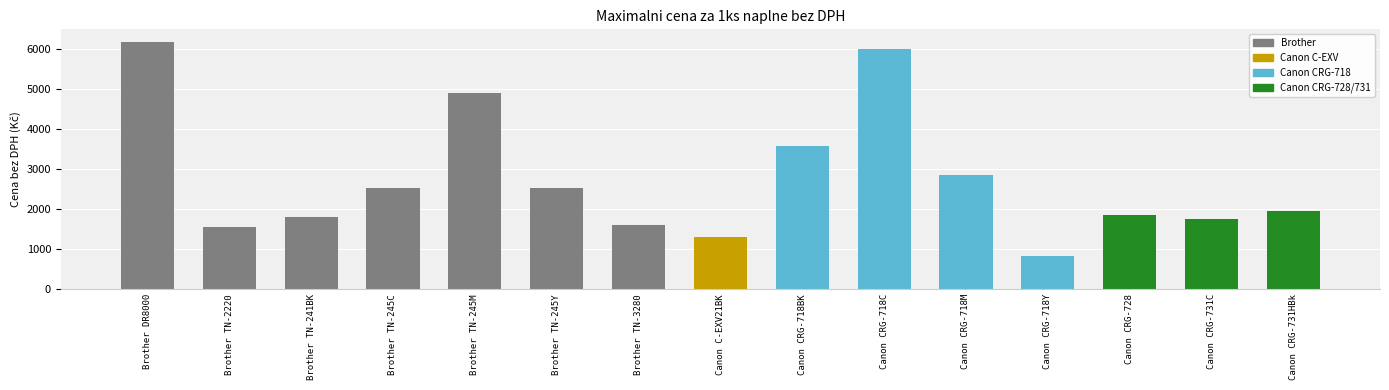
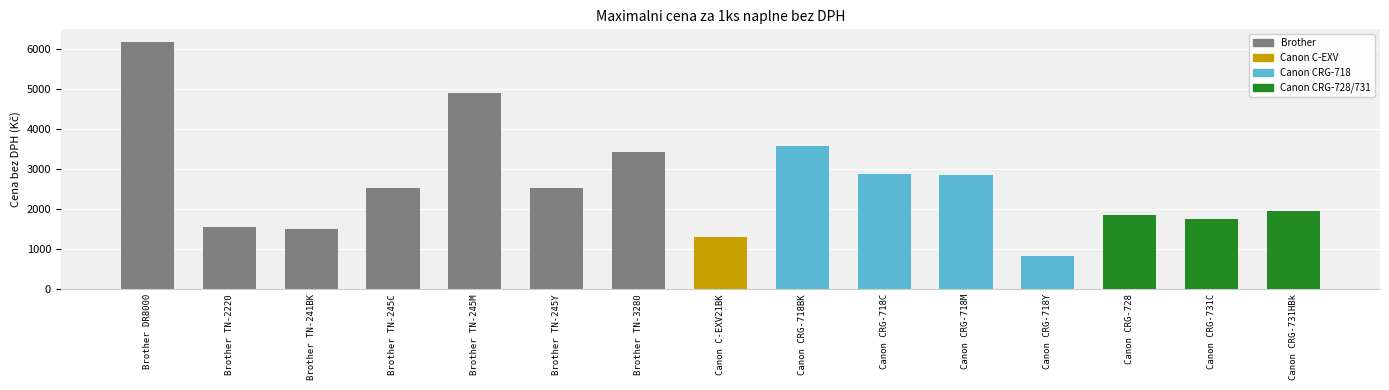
  {
    "Brother DR8000": 6200,
    "Brother TN-2220": 1500,
-   "Brother TN-241BK": 1800,
+   "Brother TN-241BK": 1500,
    "Brother TN-245C": 2500,
    "Brother TN-245M": 4900,
    "Brother TN-245Y": 2500,
-   "Brother TN-3280": 1600,
+   "Brother TN-3280": 3400,
    "Canon C-EXV21BK": 1300,
    "Canon CRG-718BK": 3600,
-   "Canon CRG-718C": 6000,
+   "Canon CRG-718C": 2900,
    "Canon CRG-718M": 2900,
    "Canon CRG-718Y": 800,
    "Canon CRG-728": 1900,
    "Canon CRG-731C": 1800,
    "Canon CRG-731HBk": 2000
  }
